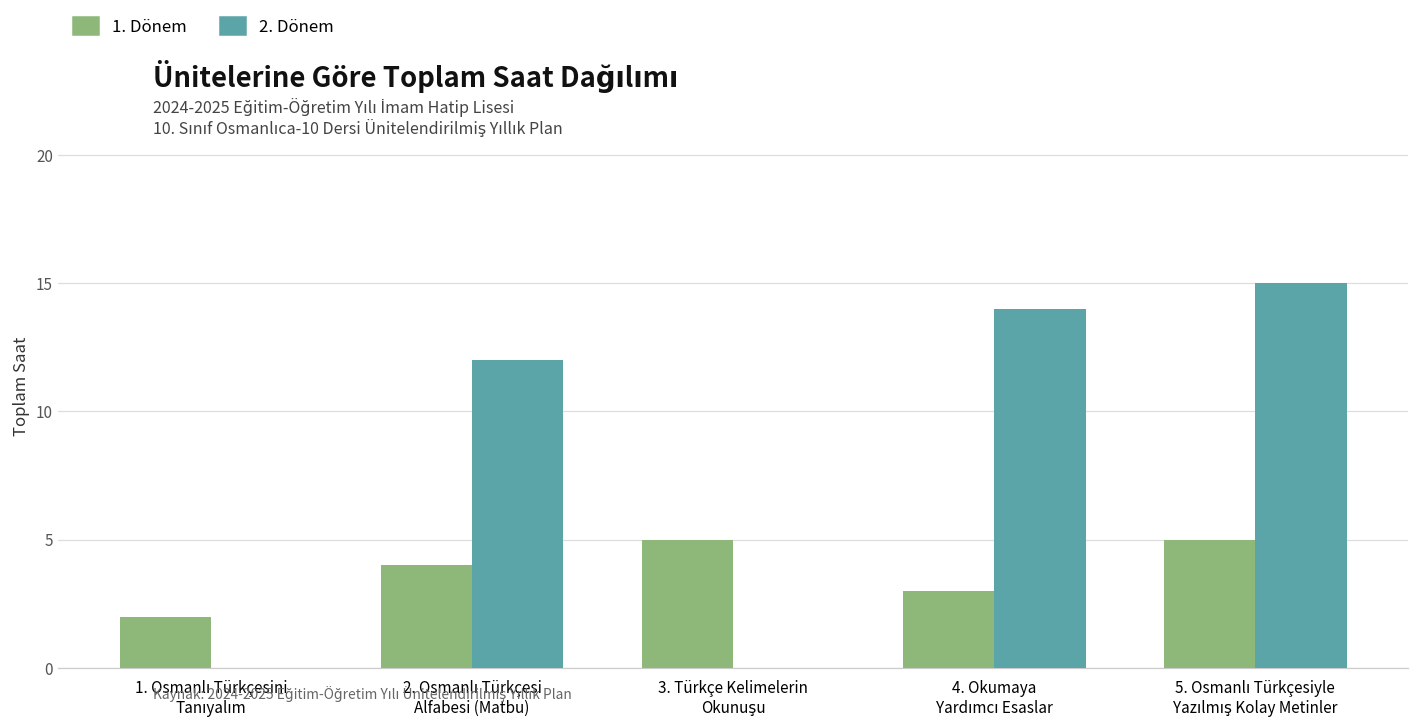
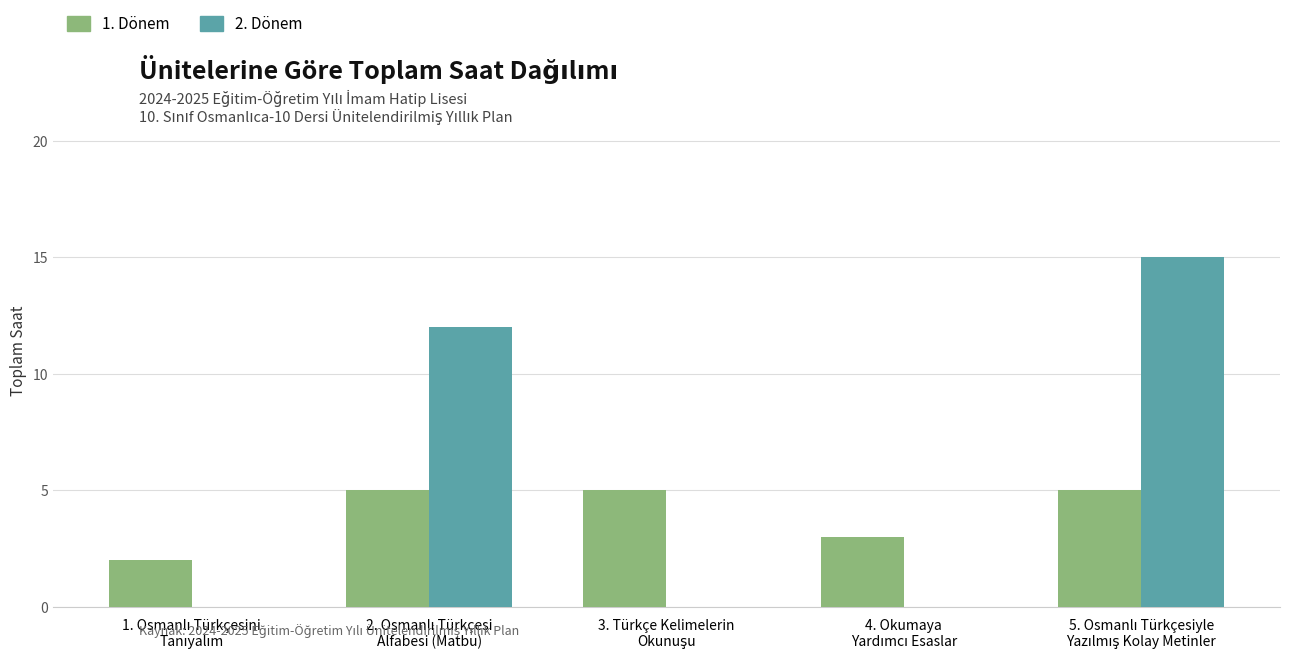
  {
    "1. Dönem": {
      "1. Osmanlı Türkçesini Tanıyalım": 2,
-     "2. Osmanlı Türkçesi Alfabesi (Matbu)": 4,
+     "2. Osmanlı Türkçesi Alfabesi (Matbu)": 5,
      "3. Türkçe Kelimelerin Okunuşu": 5,
      "4. Okumaya Yardımcı Esaslar": 3,
      "5. Osmanlı Türkçesiyle Yazılmış Kolay Metinler": 5
    },
    "2. Dönem": {
      "1. Osmanlı Türkçesini Tanıyalım": 0,
      "2. Osmanlı Türkçesi Alfabesi (Matbu)": 12,
      "3. Türkçe Kelimelerin Okunuşu": 0,
-     "4. Okumaya Yardımcı Esaslar": 14,
+     "4. Okumaya Yardımcı Esaslar": 0,
      "5. Osmanlı Türkçesiyle Yazılmış Kolay Metinler": 15
    }
  }
